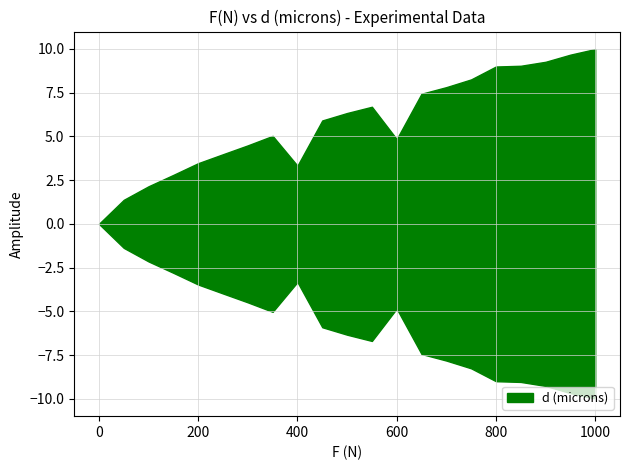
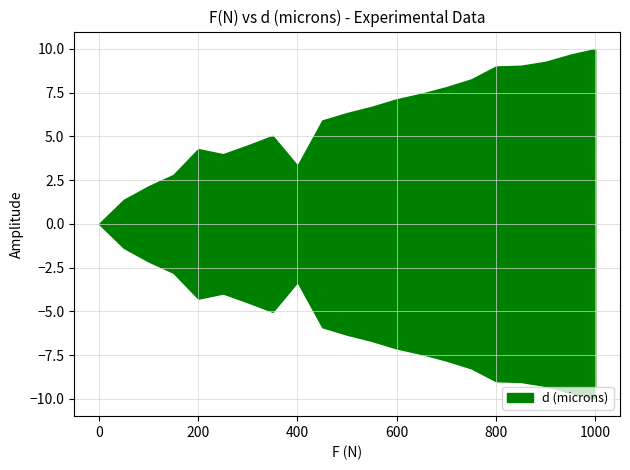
  {
-   "200": 3.5,
-   "600": 4.8
+   "200": 4.3,
+   "600": 7.1
  }
